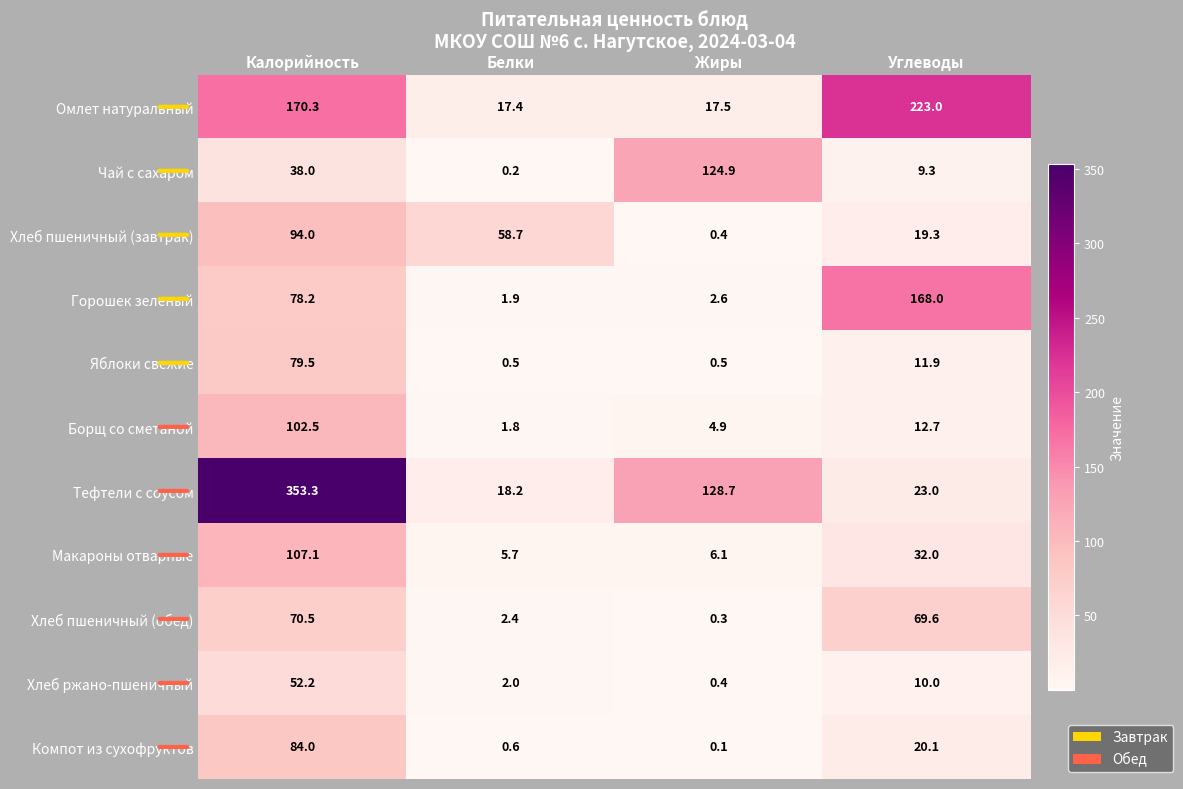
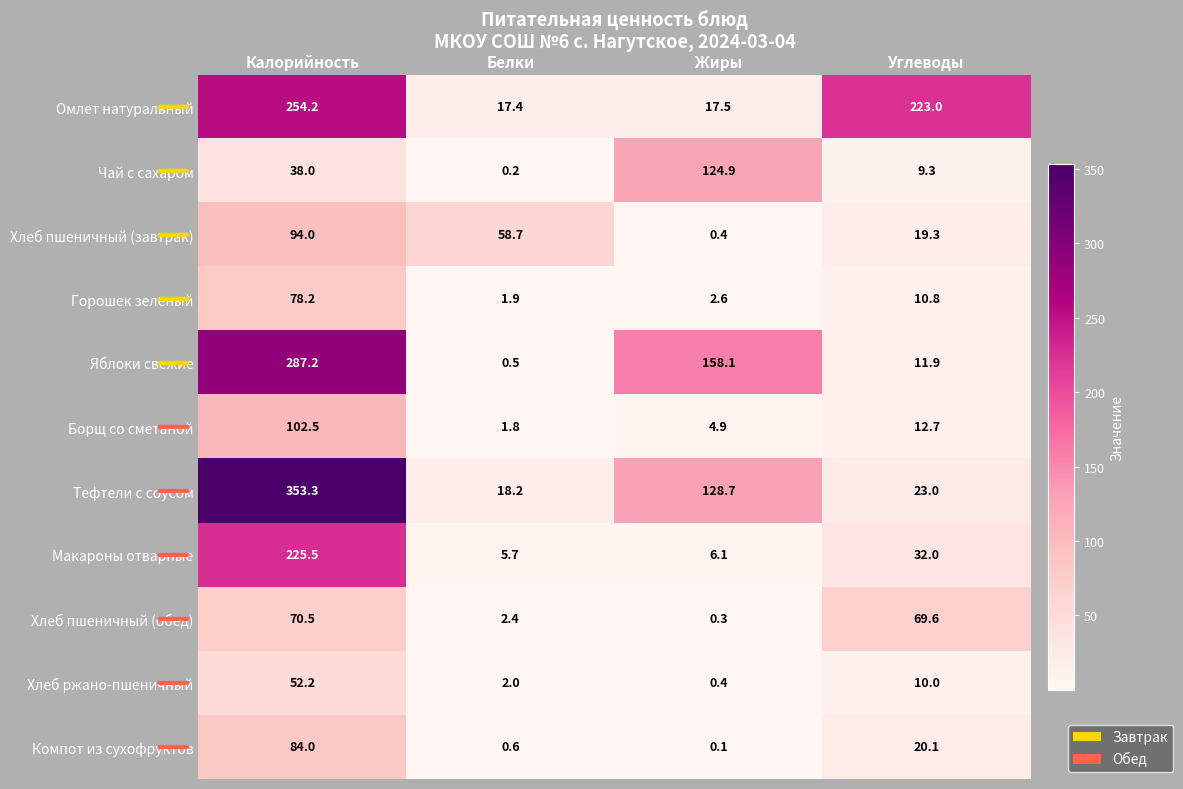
  {
    "Омлет натуральный": {
-     "Калорийность": 170.3,
+     "Калорийность": 254.2,
      "Белки": 17.4,
      "Жиры": 17.5,
      "Углеводы": 223.0
    },
    "Чай с сахаром": {
      "Калорийность": 38.0,
      "Белки": 0.2,
      "Жиры": 124.9,
      "Углеводы": 9.3
    },
    "Хлеб пшеничный (завтрак)": {
      "Калорийность": 94.0,
      "Белки": 58.7,
      "Жиры": 0.4,
      "Углеводы": 19.3
    },
    "Горошек зеленый": {
      "Калорийность": 78.2,
      "Белки": 1.9,
      "Жиры": 2.6,
-     "Углеводы": 168.0
+     "Углеводы": 10.8
    },
    "Яблоки свежие": {
-     "Калорийность": 79.5,
+     "Калорийность": 287.2,
      "Белки": 0.5,
-     "Жиры": 0.5,
+     "Жиры": 158.1,
      "Углеводы": 11.9
    },
    "Борщ со сметаной": {
      "Калорийность": 102.5,
      "Белки": 1.8,
      "Жиры": 4.9,
      "Углеводы": 12.7
    },
    "Тефтели с соусом": {
      "Калорийность": 353.3,
      "Белки": 18.2,
      "Жиры": 128.7,
      "Углеводы": 23.0
    },
    "Макароны отварные": {
-     "Калорийность": 107.1,
+     "Калорийность": 225.5,
      "Белки": 5.7,
      "Жиры": 6.1,
      "Углеводы": 32.0
    },
    "Хлеб пшеничный (обед)": {
      "Калорийность": 70.5,
      "Белки": 2.4,
      "Жиры": 0.3,
      "Углеводы": 69.6
    },
    "Хлеб ржано-пшеничный": {
      "Калорийность": 52.2,
      "Белки": 2.0,
      "Жиры": 0.4,
      "Углеводы": 10.0
    },
    "Компот из сухофруктов": {
      "Калорийность": 84.0,
      "Белки": 0.6,
      "Жиры": 0.1,
      "Углеводы": 20.1
    }
  }
